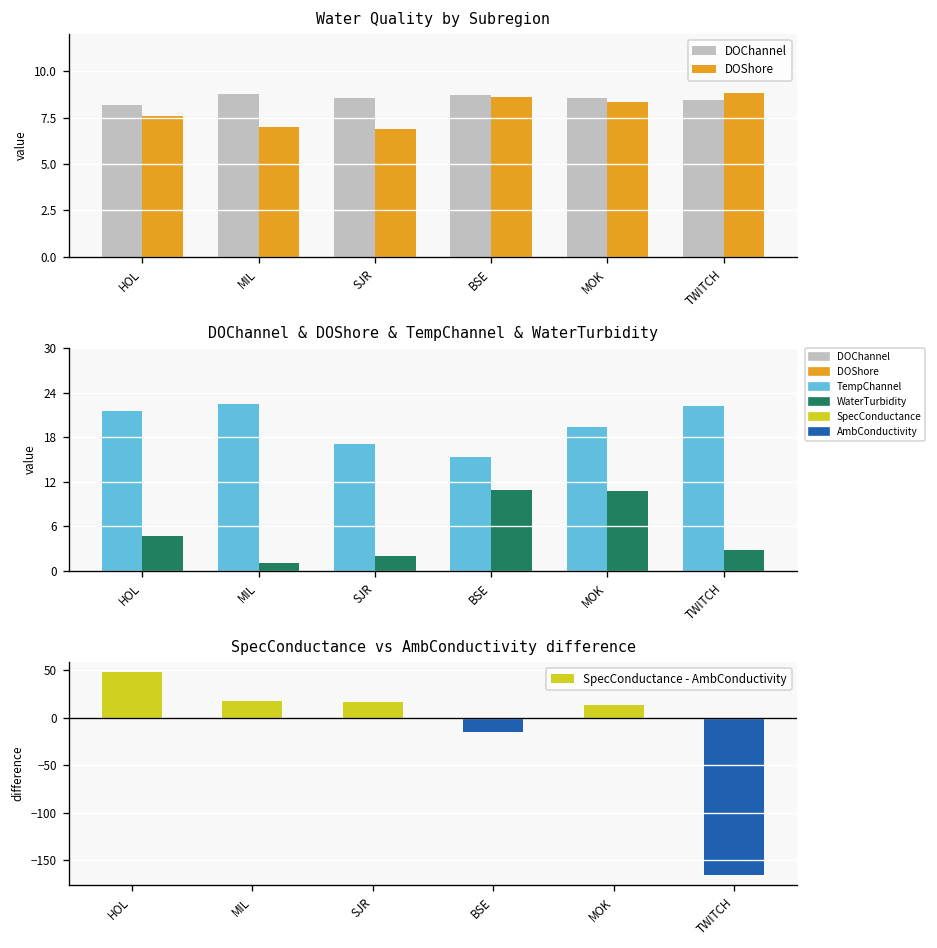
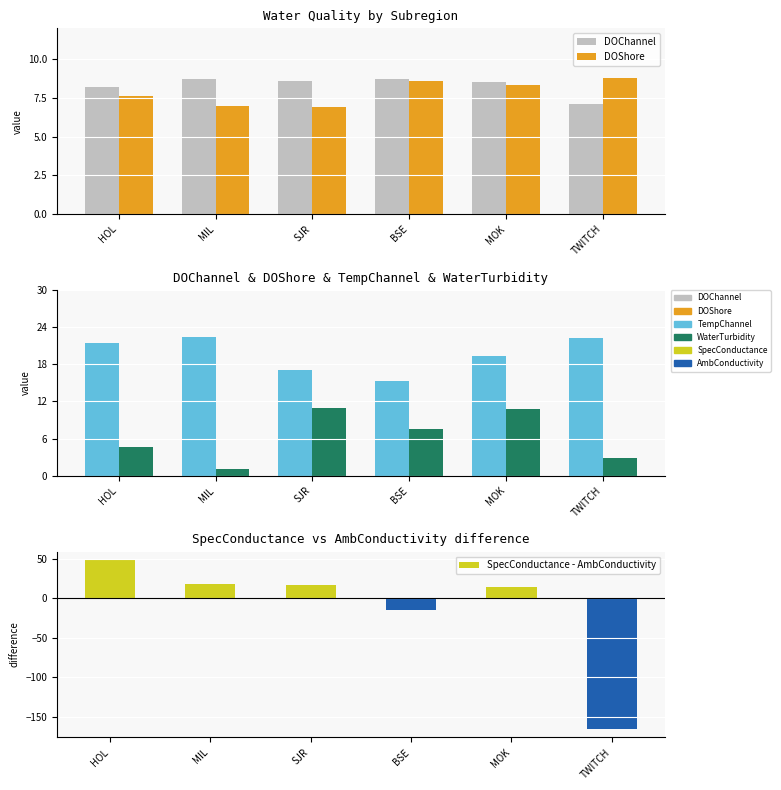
  {
    "Water Quality by Subregion": {
      "DOChannel": {
        "HOL": 8.2,
        "MIL": 8.8,
        "SJR": 8.6,
        "BSE": 8.7,
        "MOK": 8.5,
-       "TWITCH": 8.4
+       "TWITCH": 7.1
      },
      "DOShore": {
        "HOL": 7.6,
        "MIL": 7.0,
        "SJR": 6.9,
        "BSE": 8.6,
        "MOK": 8.3,
        "TWITCH": 8.8
      }
    },
    "DOChannel & DOShore & TempChannel & WaterTurbidity": {
      "TempChannel": {
        "HOL": 22,
        "MIL": 22,
        "SJR": 17,
        "BSE": 15,
        "MOK": 19,
        "TWITCH": 22
      },
      "WaterTurbidity": {
        "HOL": 5,
        "MIL": 1,
-       "SJR": 2,
-       "BSE": 11,
+       "SJR": 11,
+       "BSE": 8,
        "MOK": 11,
        "TWITCH": 3
      }
    },
    "SpecConductance vs AmbConductivity difference": {
      "HOL": 50,
      "MIL": 20,
      "SJR": 20,
      "BSE": -20,
      "MOK": 10,
      "TWITCH": -170
    }
  }
